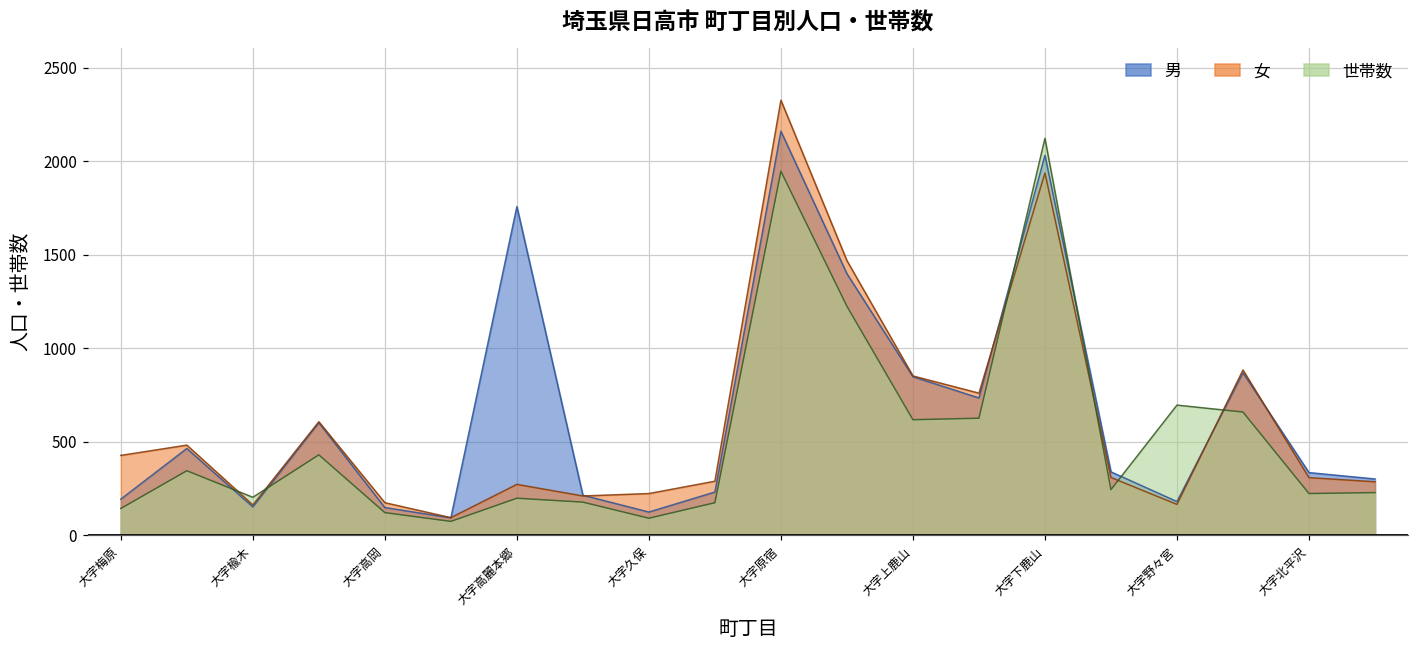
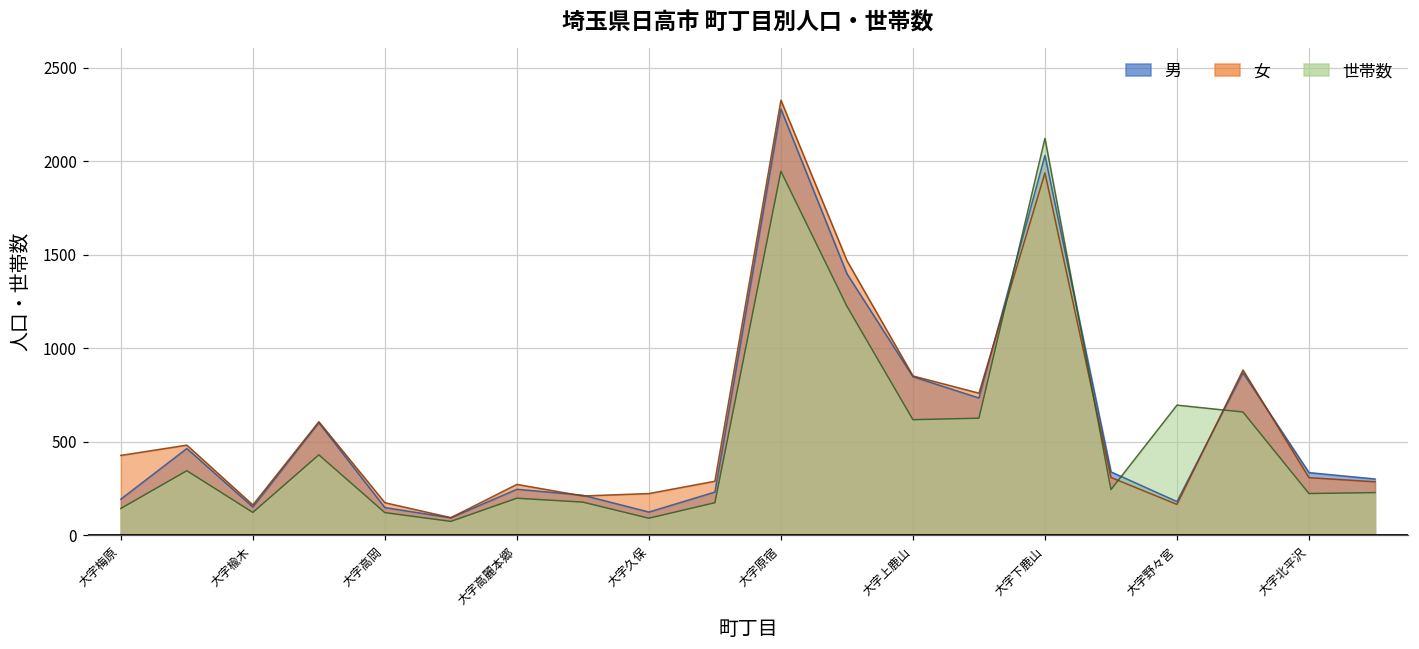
  {
    "男": {
      "大字梅原": 190,
      "大字高岡": 150,
-     "大字高麗本郷": 1760,
+     "大字高麗本郷": 250,
      "大字久保": 120,
-     "大字原宿": 2160,
+     "大字原宿": 2280,
      "大字下鹿山": 2030,
      "大字北平沢": 330
    },
    "女": {
      "大字梅原": 430,
      "大字高岡": 170,
      "大字高麗本郷": 270,
      "大字久保": 220,
      "大字原宿": 2330,
      "大字下鹿山": 1940,
      "大字北平沢": 310
    },
    "世帯数": {
      "大字梅原": 140,
-     "大字楡木": 200,
+     "大字楡木": 120,
      "大字高岡": 120,
      "大字高麗本郷": 200,
      "大字久保": 90,
      "大字原宿": 1950,
      "大字上鹿山": 620,
      "大字下鹿山": 2120,
      "大字野々宮": 700,
      "大字北平沢": 220
    }
  }
